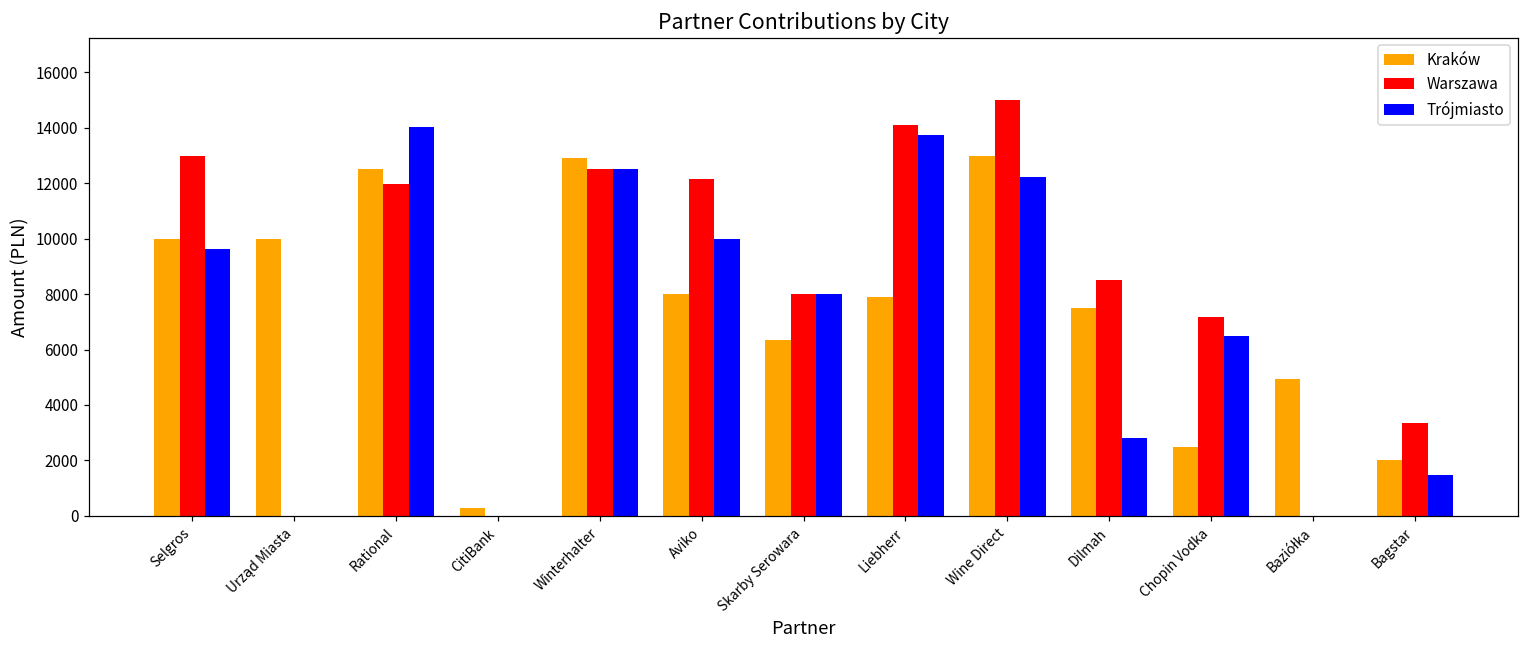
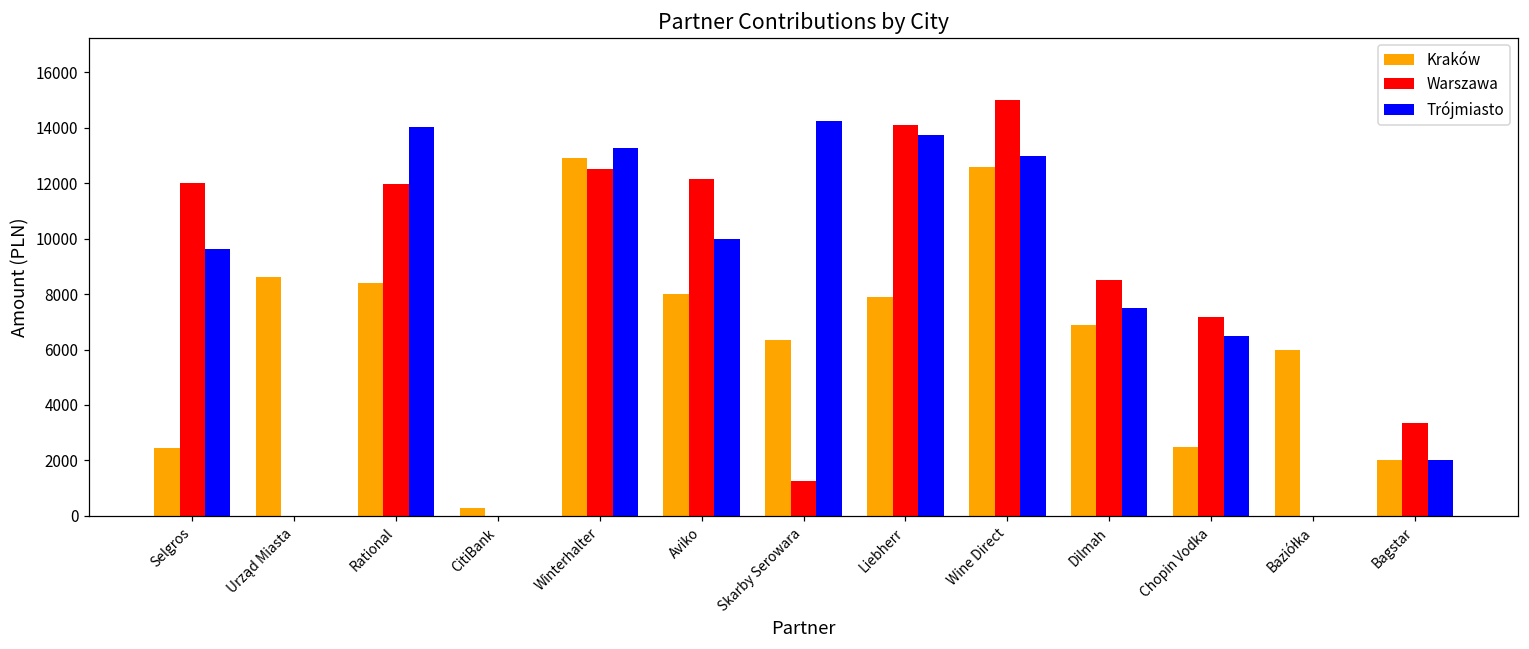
  {
    "Kraków": {
-     "Selgros": 10000,
-     "Urząd Miasta": 10000,
-     "Rational": 12500,
+     "Selgros": 2400,
+     "Urząd Miasta": 8600,
+     "Rational": 8400,
      "CitiBank": 300,
      "Winterhalter": 12900,
      "Aviko": 8000,
      "Skarby Serowara": 6400,
      "Liebherr": 7900,
-     "Wine Direct": 13000,
-     "Dilmah": 7500,
+     "Wine Direct": 12600,
+     "Dilmah": 6900,
      "Chopin Vodka": 2500,
-     "Baziółka": 4900,
+     "Baziółka": 6000,
      "Bagstar": 2000
    },
    "Warszawa": {
-     "Selgros": 13000,
+     "Selgros": 12000,
      "Urząd Miasta": 0,
      "Rational": 12000,
      "CitiBank": 0,
      "Winterhalter": 12500,
      "Aviko": 12200,
-     "Skarby Serowara": 8000,
+     "Skarby Serowara": 1300,
      "Liebherr": 14100,
      "Wine Direct": 15000,
      "Dilmah": 8500,
      "Chopin Vodka": 7200,
      "Baziółka": 0,
      "Bagstar": 3300
    },
    "Trójmiasto": {
      "Selgros": 9600,
      "Urząd Miasta": 0,
      "Rational": 14000,
      "CitiBank": 0,
-     "Winterhalter": 12500,
+     "Winterhalter": 13300,
      "Aviko": 10000,
-     "Skarby Serowara": 8000,
+     "Skarby Serowara": 14200,
      "Liebherr": 13800,
-     "Wine Direct": 12200,
-     "Dilmah": 2800,
+     "Wine Direct": 13000,
+     "Dilmah": 7500,
      "Chopin Vodka": 6500,
      "Baziółka": 0,
-     "Bagstar": 1500
+     "Bagstar": 2000
    }
  }
